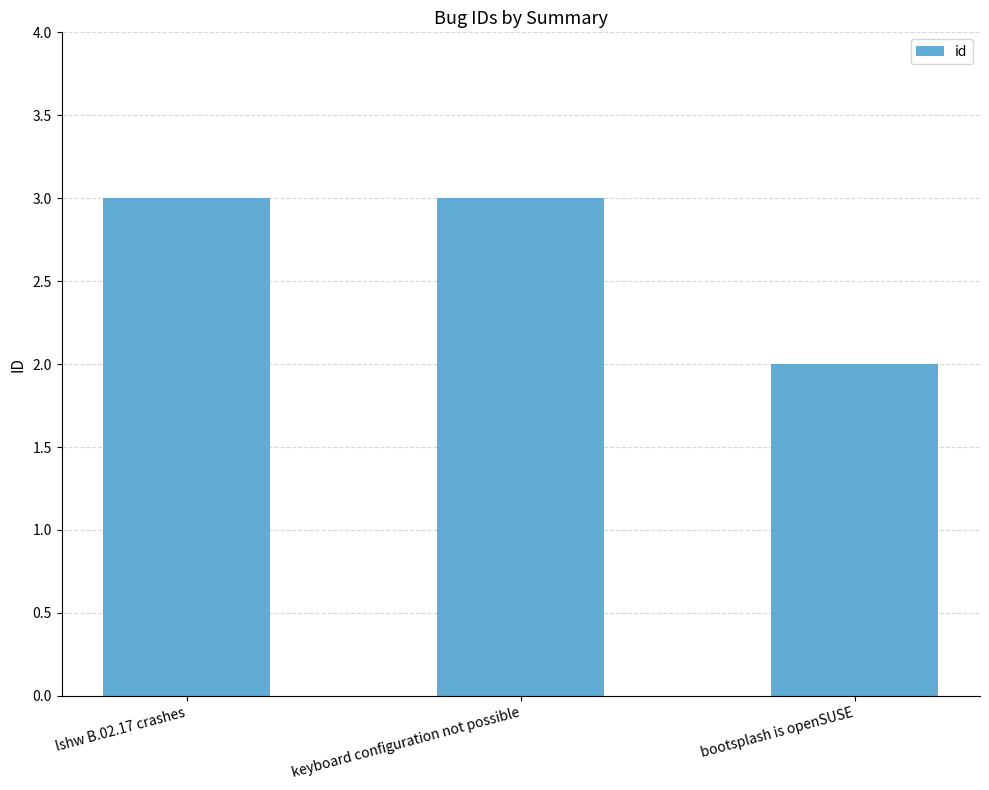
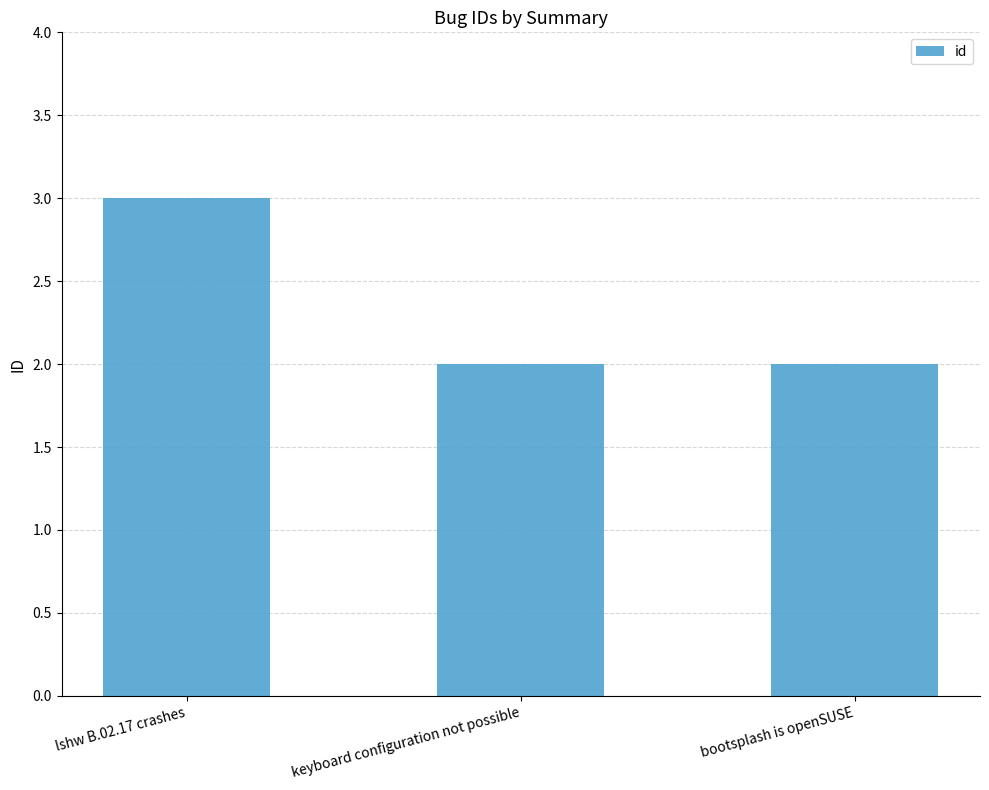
  {
    "lshw B.02.17 crashes": 3,
-   "keyboard configuration not possible": 3,
+   "keyboard configuration not possible": 2,
    "bootsplash is openSUSE": 2
  }
